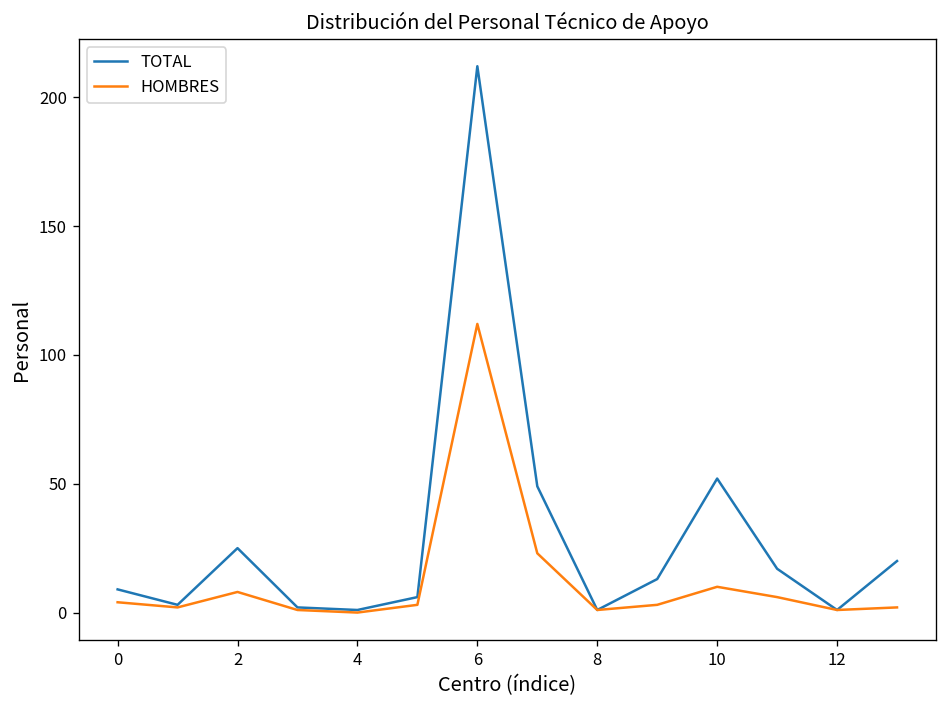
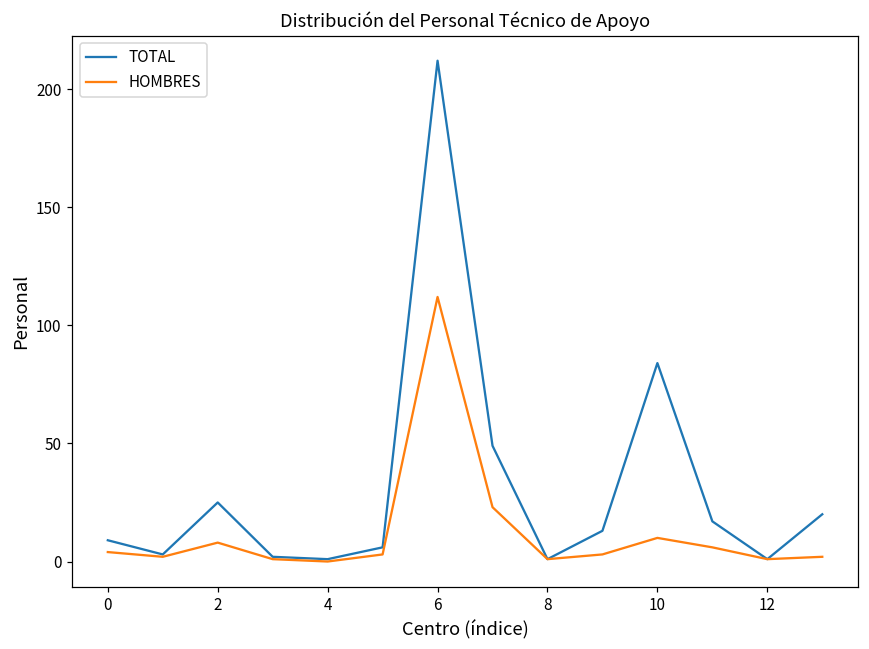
  {
    "TOTAL": {
      "0": 9,
      "2": 25,
      "6": 212,
-     "10": 52
+     "10": 84
    },
    "HOMBRES": {
      "0": 4,
      "2": 8,
      "6": 112,
      "10": 10
    }
  }
